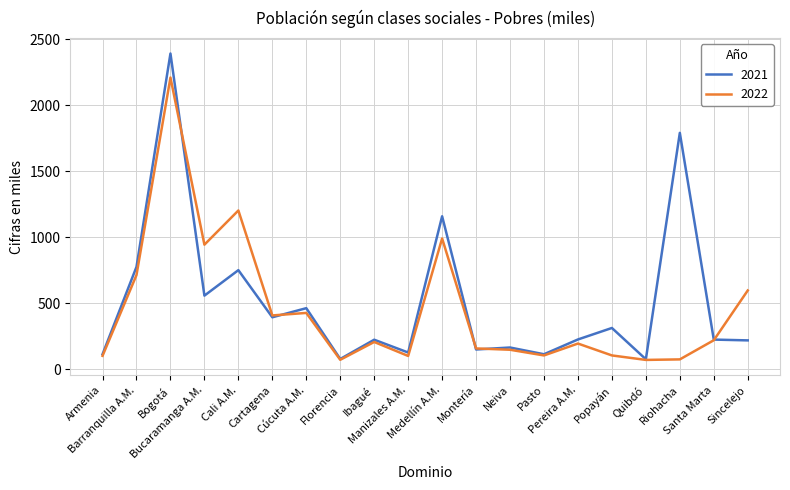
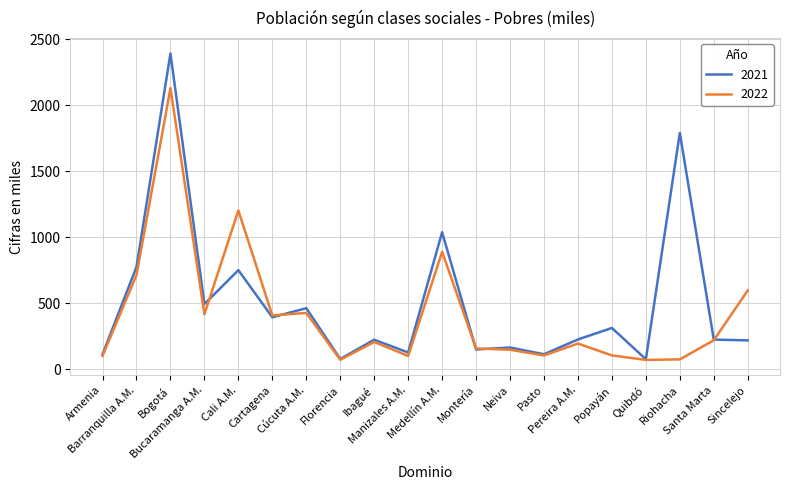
  {
    "2021": {
      "Barranquilla A.M.": 780,
      "Bogotá": 2390,
-     "Bucaramanga A.M.": 560,
+     "Bucaramanga A.M.": 490,
      "Cali A.M.": 750,
      "Cúcuta A.M.": 460,
      "Manizales A.M.": 130,
-     "Medellín A.M.": 1160,
+     "Medellín A.M.": 1040,
      "Pereira A.M.": 230,
      "Popayán": 310,
      "Riohacha": 1790,
      "Sincelejo": 220
    },
    "2022": {
      "Barranquilla A.M.": 710,
-     "Bogotá": 2210,
-     "Bucaramanga A.M.": 940,
+     "Bogotá": 2130,
+     "Bucaramanga A.M.": 420,
      "Cali A.M.": 1200,
      "Cúcuta A.M.": 430,
      "Manizales A.M.": 100,
-     "Medellín A.M.": 990,
+     "Medellín A.M.": 890,
      "Pereira A.M.": 200,
      "Popayán": 110,
      "Riohacha": 80,
      "Sincelejo": 600
    }
  }
